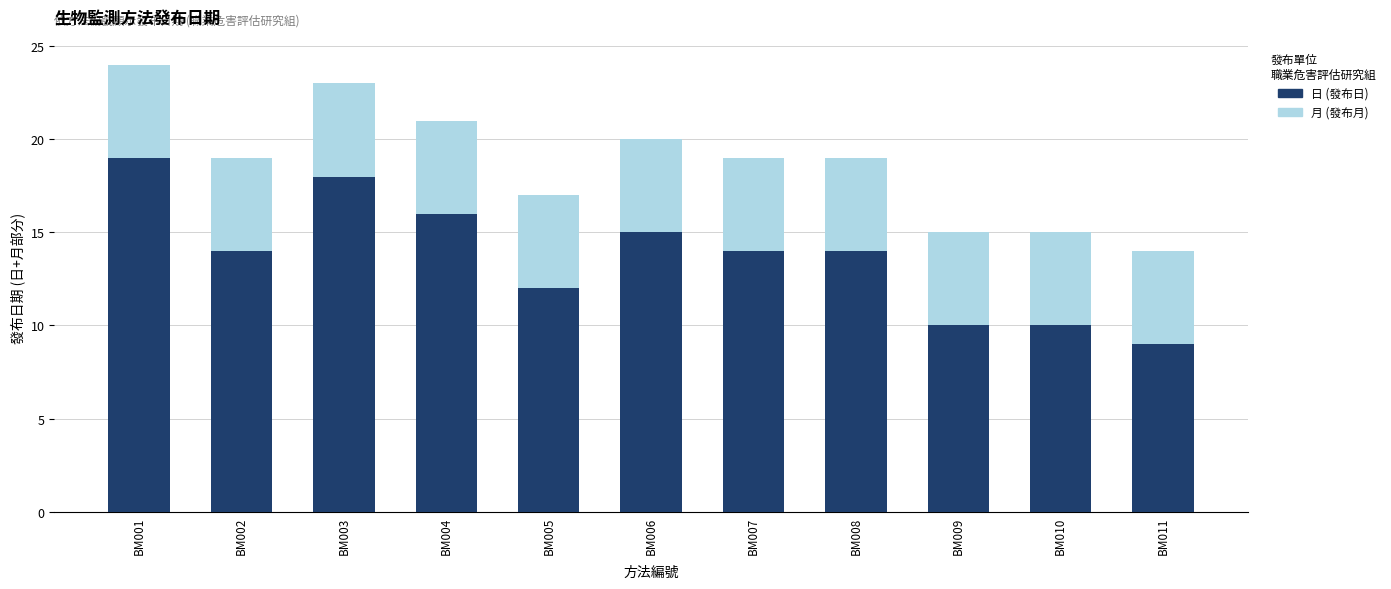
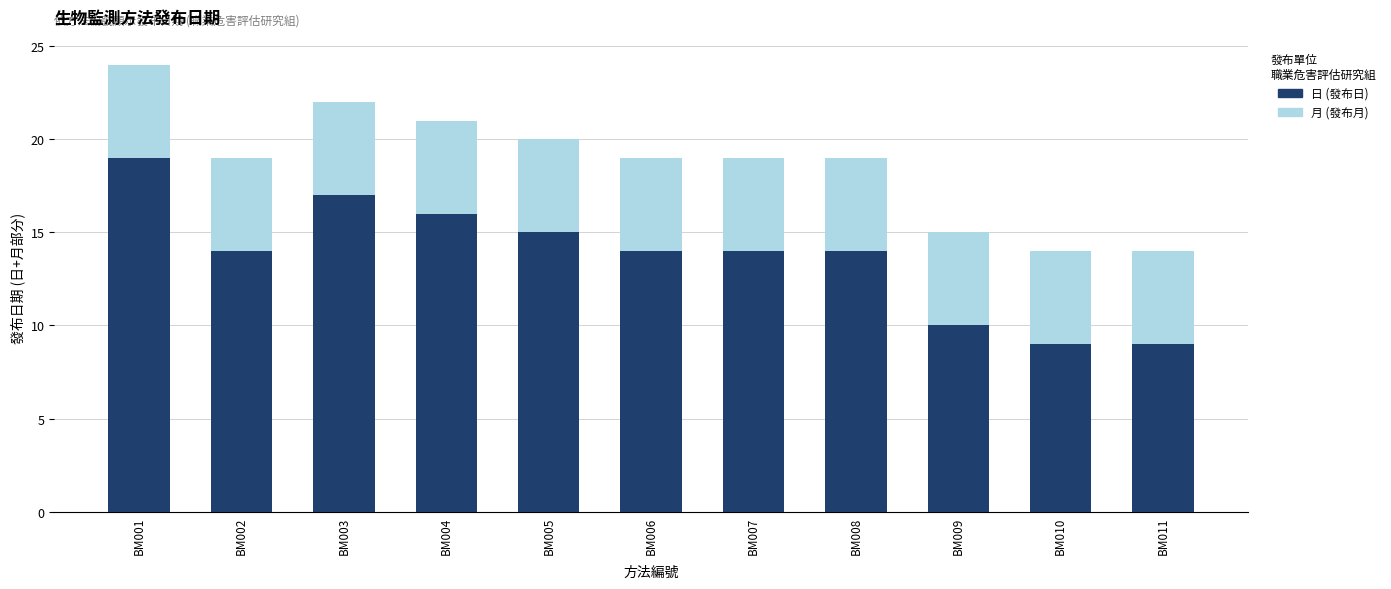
  {
    "日 (發布日)": {
      "BM001": 19.0,
      "BM002": 14.0,
-     "BM003": 18.0,
+     "BM003": 17.0,
      "BM004": 16.0,
-     "BM005": 12.0,
-     "BM006": 15.0,
+     "BM005": 15.0,
+     "BM006": 14.0,
      "BM007": 14.0,
      "BM008": 14.0,
      "BM009": 10.0,
-     "BM010": 10.0,
+     "BM010": 9.0,
      "BM011": 9.0
    },
    "月 (發布月)": {
      "BM001": 5.0,
      "BM002": 5.0,
      "BM003": 5.0,
      "BM004": 5.0,
      "BM005": 5.0,
      "BM006": 5.0,
      "BM007": 5.0,
      "BM008": 5.0,
      "BM009": 5.0,
      "BM010": 5.0,
      "BM011": 5.0
    }
  }
